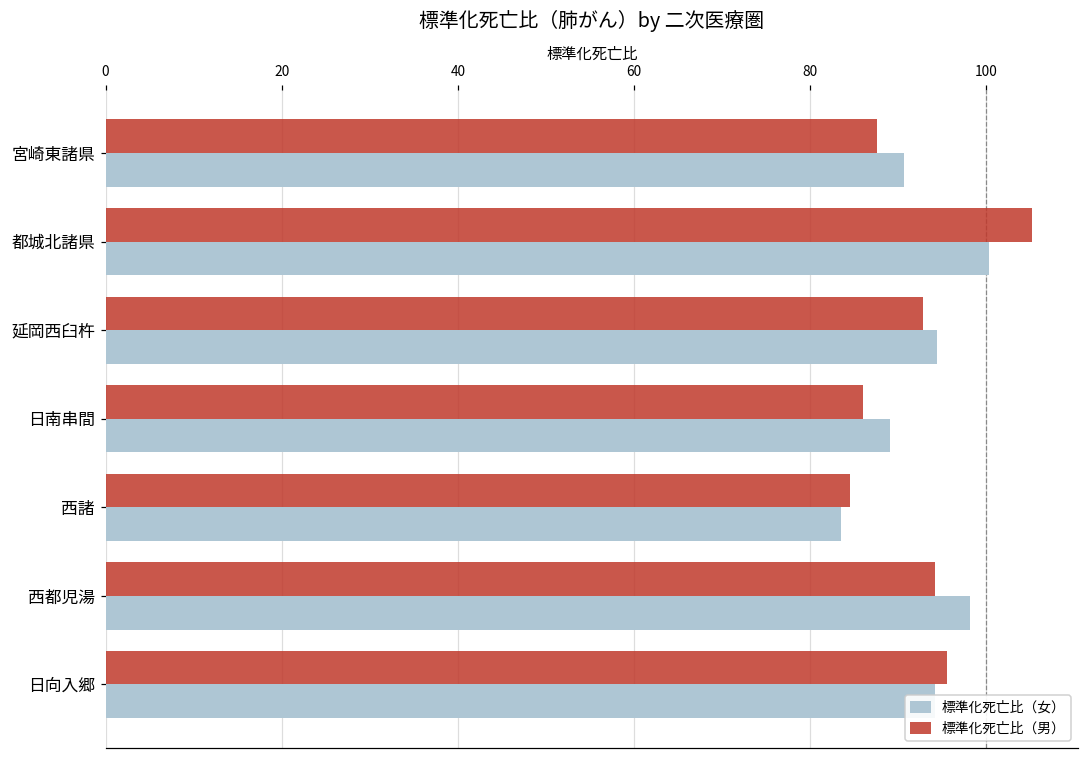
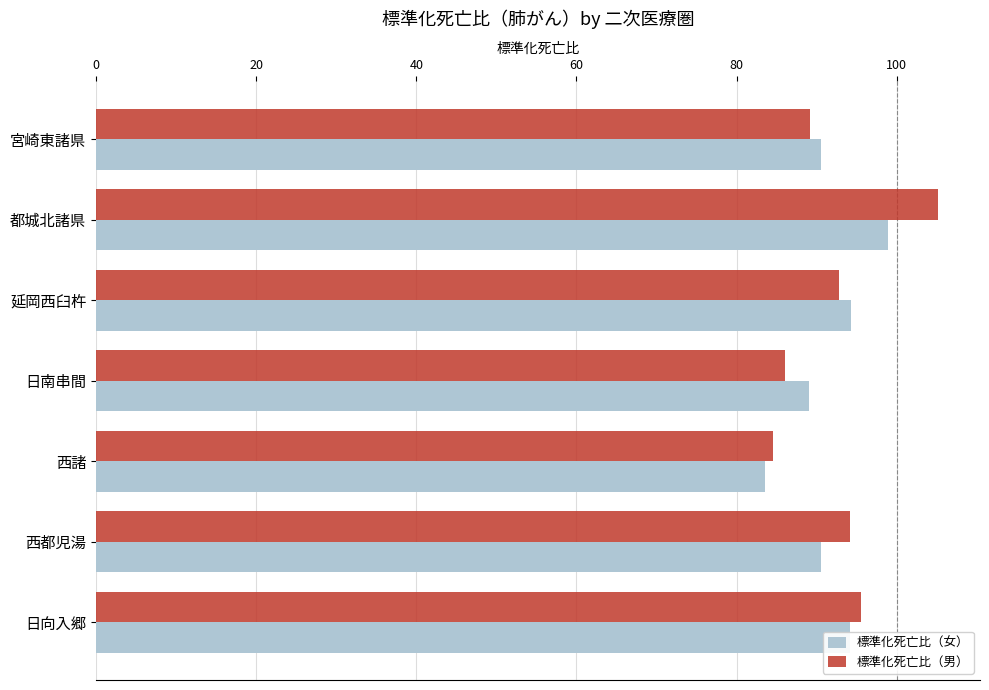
  {
    "標準化死亡比（女）": {
      "宮崎東諸県": 91,
-     "都城北諸県": 100,
+     "都城北諸県": 99,
      "延岡西臼杵": 94,
      "日南串間": 89,
      "西諸": 83,
-     "西都児湯": 98
+     "西都児湯": 90
    },
    "標準化死亡比（男）": {
-     "宮崎東諸県": 88,
+     "宮崎東諸県": 89,
      "都城北諸県": 105,
      "延岡西臼杵": 93,
      "日南串間": 86,
      "西諸": 85,
      "西都児湯": 94,
      "日向入郷": 96
    }
  }
